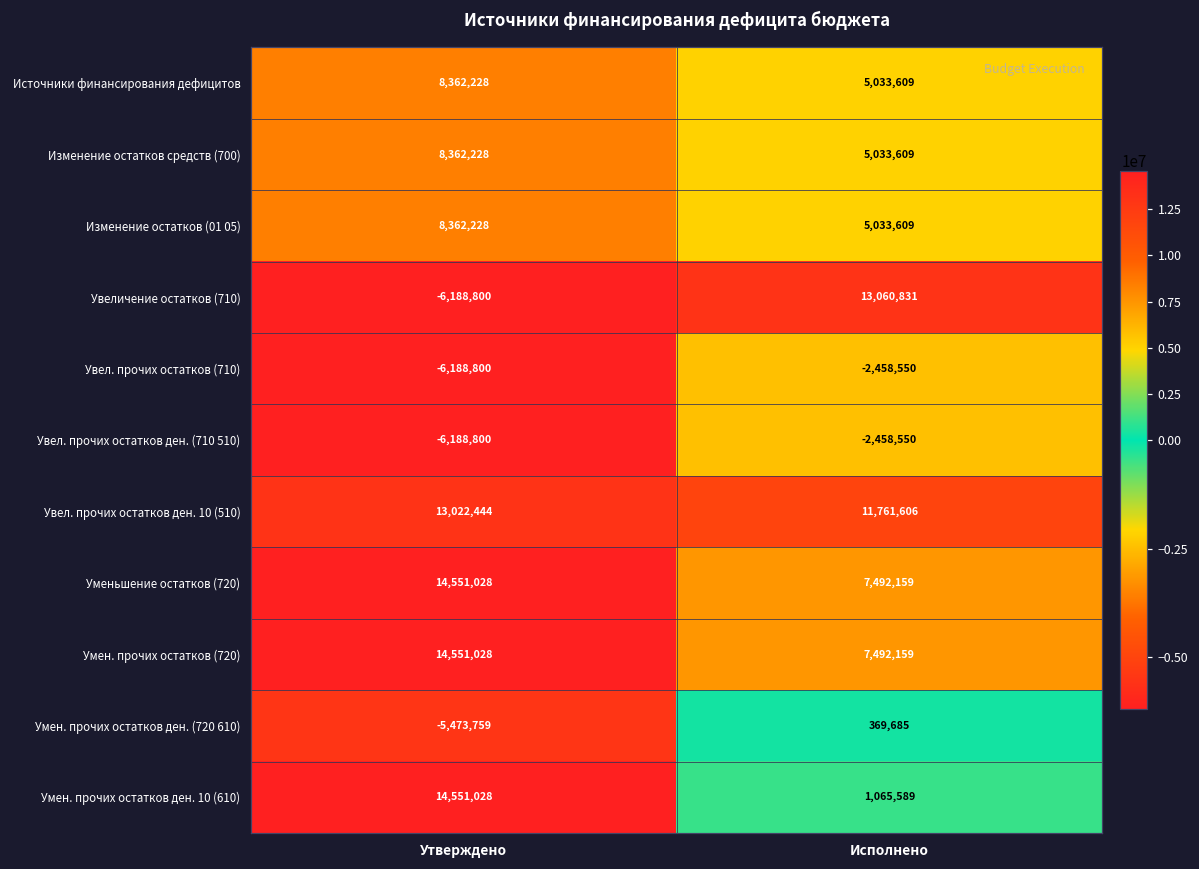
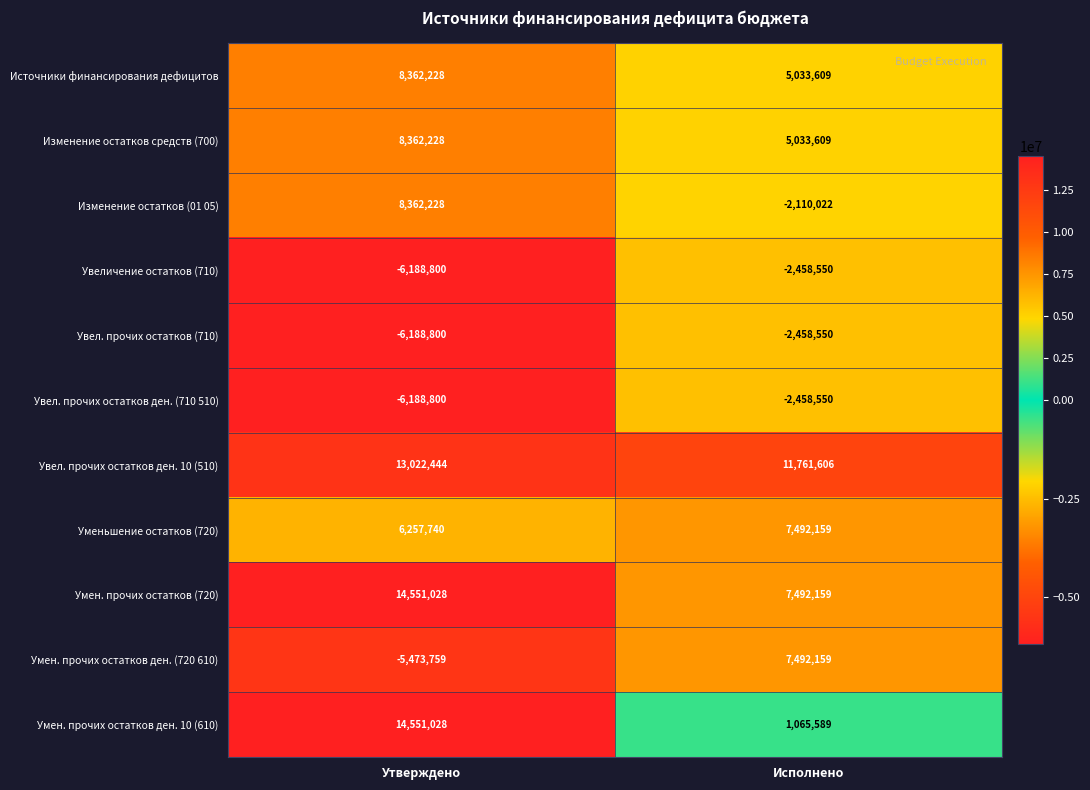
  {
    "Источники финансирования дефицитов": {
      "Утверждено": "8,362,228"
    },
    "Изменение остатков средств (700)": {
      "Утверждено": "8,362,228",
      "Исполнено": "5,033,609"
    },
    "Изменение остатков (01 05)": {
      "Утверждено": "8,362,228",
-     "Исполнено": "5,033,609"
+     "Исполнено": "-2,110,022"
    },
    "Увеличение остатков (710)": {
      "Утверждено": "-6,188,800",
-     "Исполнено": "13,060,831"
+     "Исполнено": "-2,458,550"
    },
    "Увел. прочих остатков (710)": {
      "Утверждено": "-6,188,800",
      "Исполнено": "-2,458,550"
    },
    "Увел. прочих остатков ден. (710 510)": {
      "Утверждено": "-6,188,800",
      "Исполнено": "-2,458,550"
    },
    "Увел. прочих остатков ден. 10 (510)": {
      "Утверждено": "13,022,444",
      "Исполнено": "11,761,606"
    },
    "Уменьшение остатков (720)": {
-     "Утверждено": "14,551,028",
+     "Утверждено": "6,257,740",
      "Исполнено": "7,492,159"
    },
    "Умен. прочих остатков (720)": {
      "Утверждено": "14,551,028",
      "Исполнено": "7,492,159"
    },
    "Умен. прочих остатков ден. (720 610)": {
      "Утверждено": "-5,473,759",
-     "Исполнено": "369,685"
+     "Исполнено": "7,492,159"
    },
    "Умен. прочих остатков ден. 10 (610)": {
      "Утверждено": "14,551,028",
      "Исполнено": "1,065,589"
    }
  }
